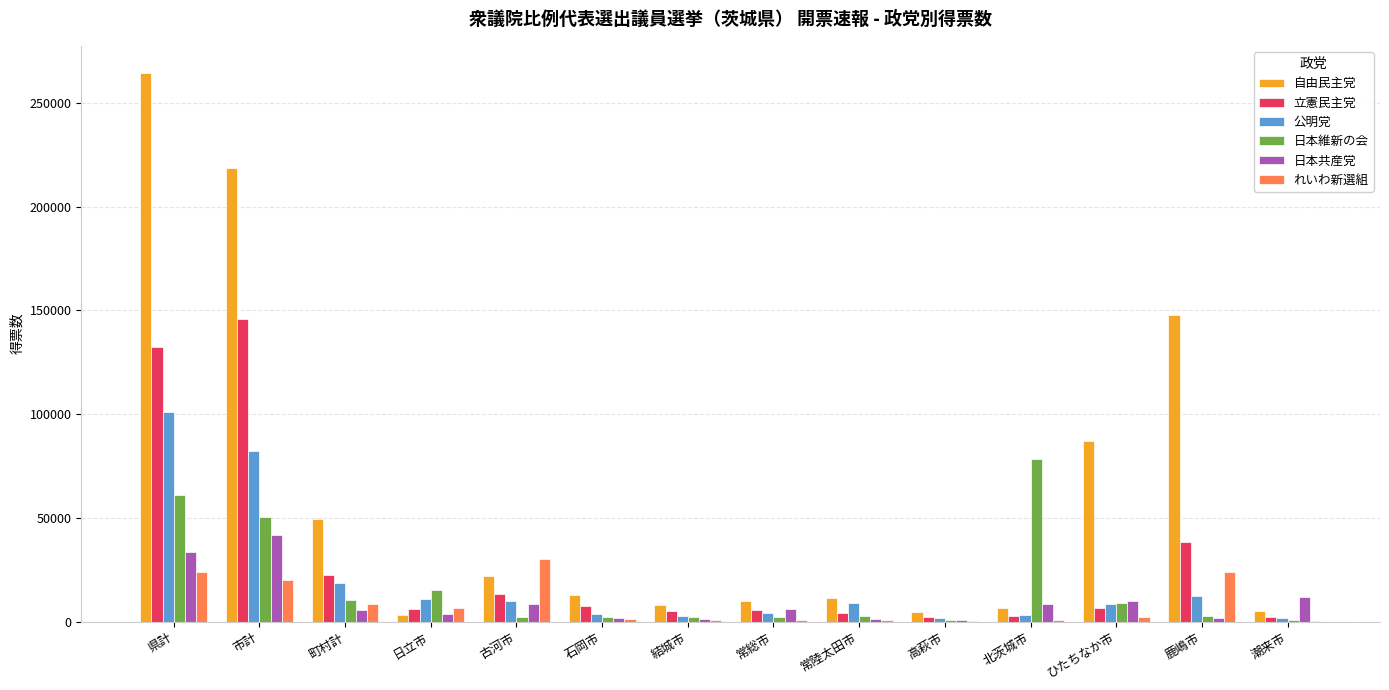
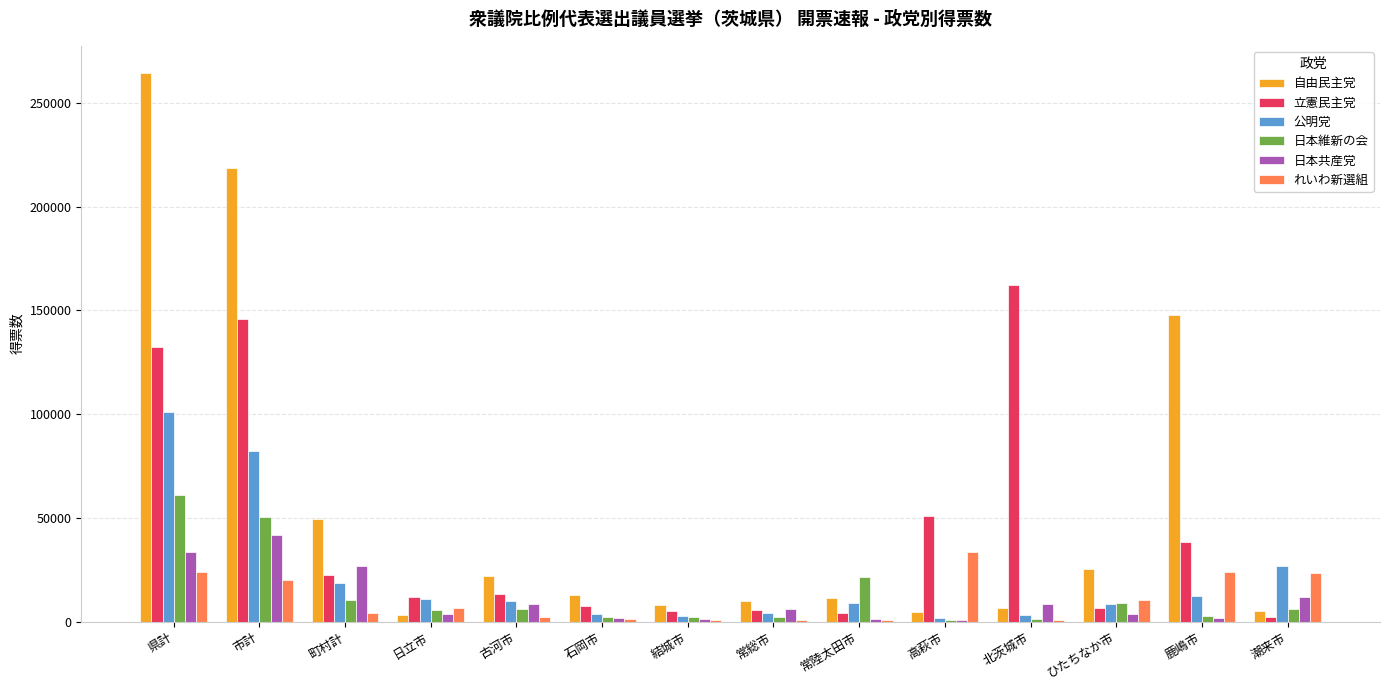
  {
    "自由民主党": {
      "県計": 264000,
      "市計": 219000,
      "町村計": 50000,
      "日立市": 3000,
      "古河市": 22000,
      "石岡市": 13000,
      "結城市": 8000,
      "常総市": 10000,
      "常陸太田市": 11000,
      "高萩市": 5000,
      "北茨城市": 6000,
-     "ひたちなか市": 87000,
+     "ひたちなか市": 25000,
      "鹿嶋市": 148000,
      "潮来市": 5000
    },
    "立憲民主党": {
      "県計": 132000,
      "市計": 146000,
      "町村計": 22000,
-     "日立市": 6000,
+     "日立市": 12000,
      "古河市": 13000,
      "石岡市": 8000,
      "結城市": 5000,
      "常総市": 6000,
      "常陸太田市": 4000,
-     "高萩市": 2000,
-     "北茨城市": 3000,
+     "高萩市": 51000,
+     "北茨城市": 162000,
      "ひたちなか市": 6000,
      "鹿嶋市": 38000,
      "潮来市": 2000
    },
    "公明党": {
      "県計": 101000,
      "市計": 82000,
      "町村計": 19000,
      "日立市": 11000,
      "古河市": 10000,
      "石岡市": 4000,
      "結城市": 3000,
      "常総市": 4000,
      "常陸太田市": 9000,
      "高萩市": 2000,
      "北茨城市": 3000,
      "ひたちなか市": 8000,
      "鹿嶋市": 12000,
-     "潮来市": 2000
+     "潮来市": 27000
    },
    "日本維新の会": {
      "県計": 61000,
      "市計": 51000,
      "町村計": 10000,
-     "日立市": 15000,
-     "古河市": 2000,
+     "日立市": 5000,
+     "古河市": 6000,
      "石岡市": 2000,
      "結城市": 2000,
      "常総市": 2000,
-     "常陸太田市": 3000,
-     "北茨城市": 78000,
+     "常陸太田市": 22000,
+     "北茨城市": 1000,
      "ひたちなか市": 9000,
      "鹿嶋市": 2000,
-     "潮来市": 1000
+     "潮来市": 6000
    },
    "日本共産党": {
      "県計": 34000,
      "市計": 42000,
-     "町村計": 6000,
+     "町村計": 27000,
      "日立市": 3000,
      "古河市": 8000,
      "石岡市": 2000,
      "常総市": 6000,
      "北茨城市": 9000,
-     "ひたちなか市": 10000,
+     "ひたちなか市": 3000,
      "鹿嶋市": 2000,
      "潮来市": 12000
    },
    "れいわ新選組": {
      "県計": 24000,
      "市計": 20000,
-     "町村計": 8000,
+     "町村計": 4000,
      "日立市": 7000,
-     "古河市": 30000,
-     "高萩市": 0,
-     "ひたちなか市": 2000,
+     "古河市": 2000,
+     "高萩市": 34000,
+     "ひたちなか市": 10000,
      "鹿嶋市": 24000,
-     "潮来市": 0
+     "潮来市": 24000
    }
  }
